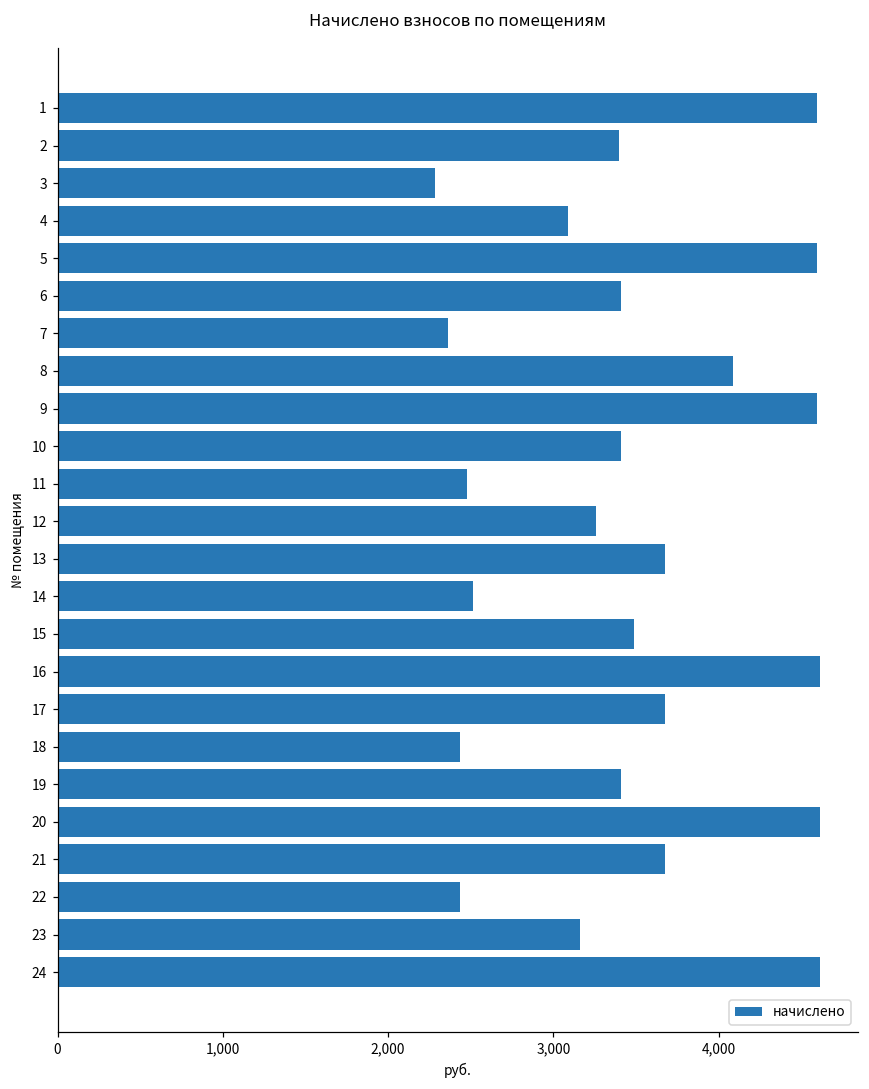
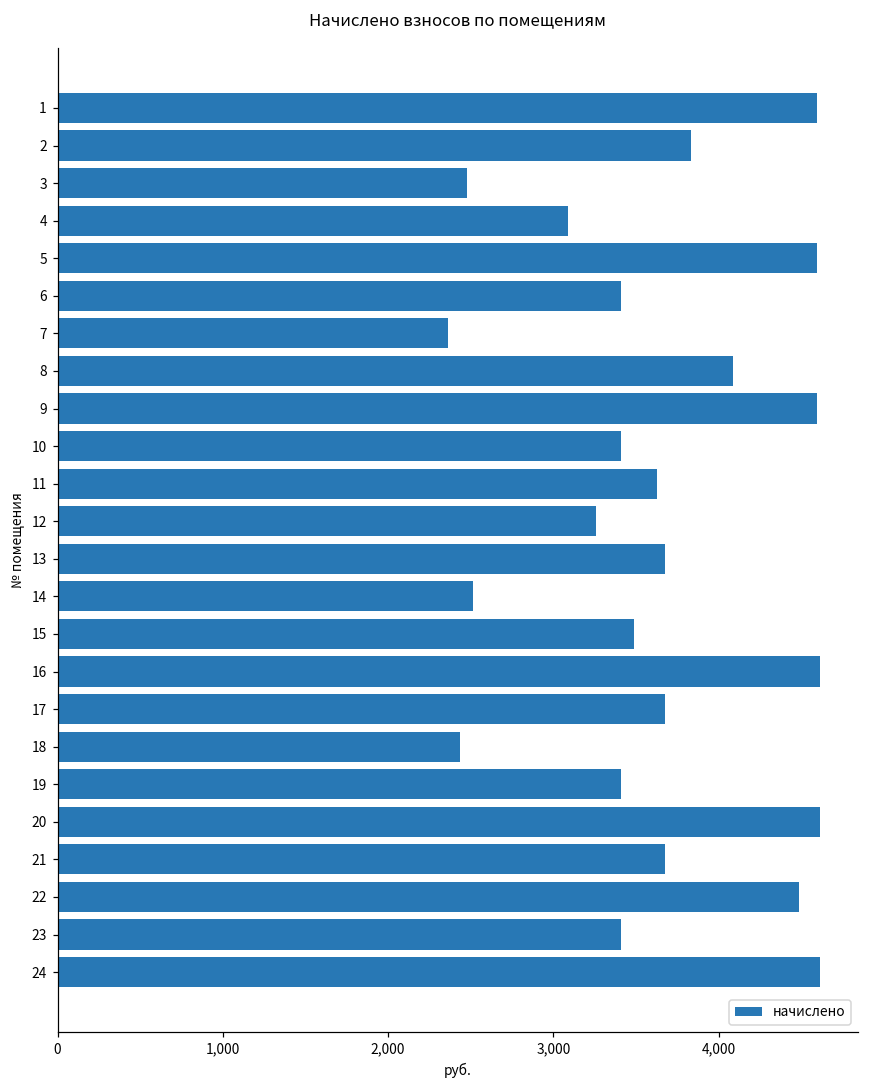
  {
    "1": "4,600",
-   "2": "3,390",
-   "3": "2,280",
+   "2": "3,830",
+   "3": "2,480",
    "4": "3,090",
    "5": "4,600",
    "6": "3,410",
    "7": "2,360",
    "8": "4,090",
    "9": "4,600",
    "10": "3,410",
-   "11": "2,480",
+   "11": "3,620",
    "12": "3,260",
    "13": "3,680",
    "14": "2,520",
    "15": "3,490",
    "16": "4,610",
    "17": "3,680",
    "18": "2,430",
    "19": "3,410",
    "20": "4,610",
    "21": "3,680",
-   "22": "2,430",
-   "23": "3,160",
+   "22": "4,490",
+   "23": "3,410",
    "24": "4,610"
  }
